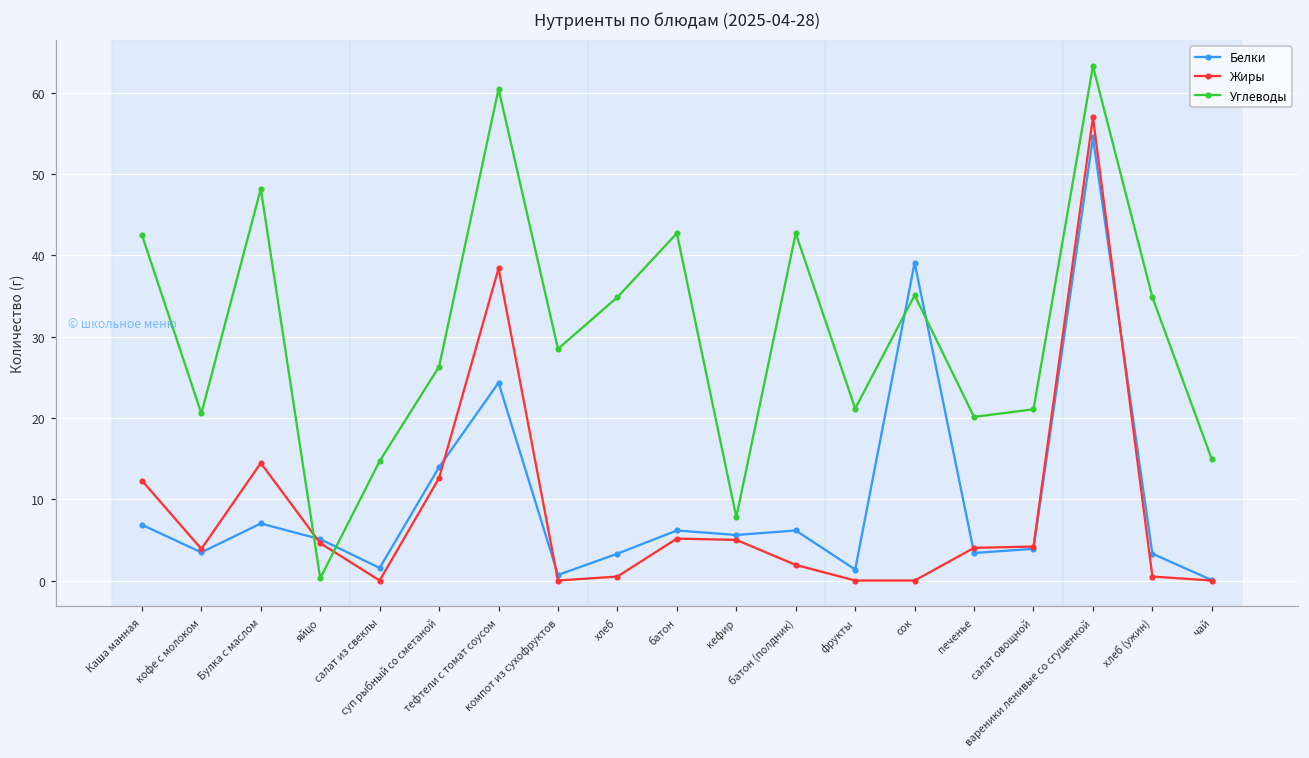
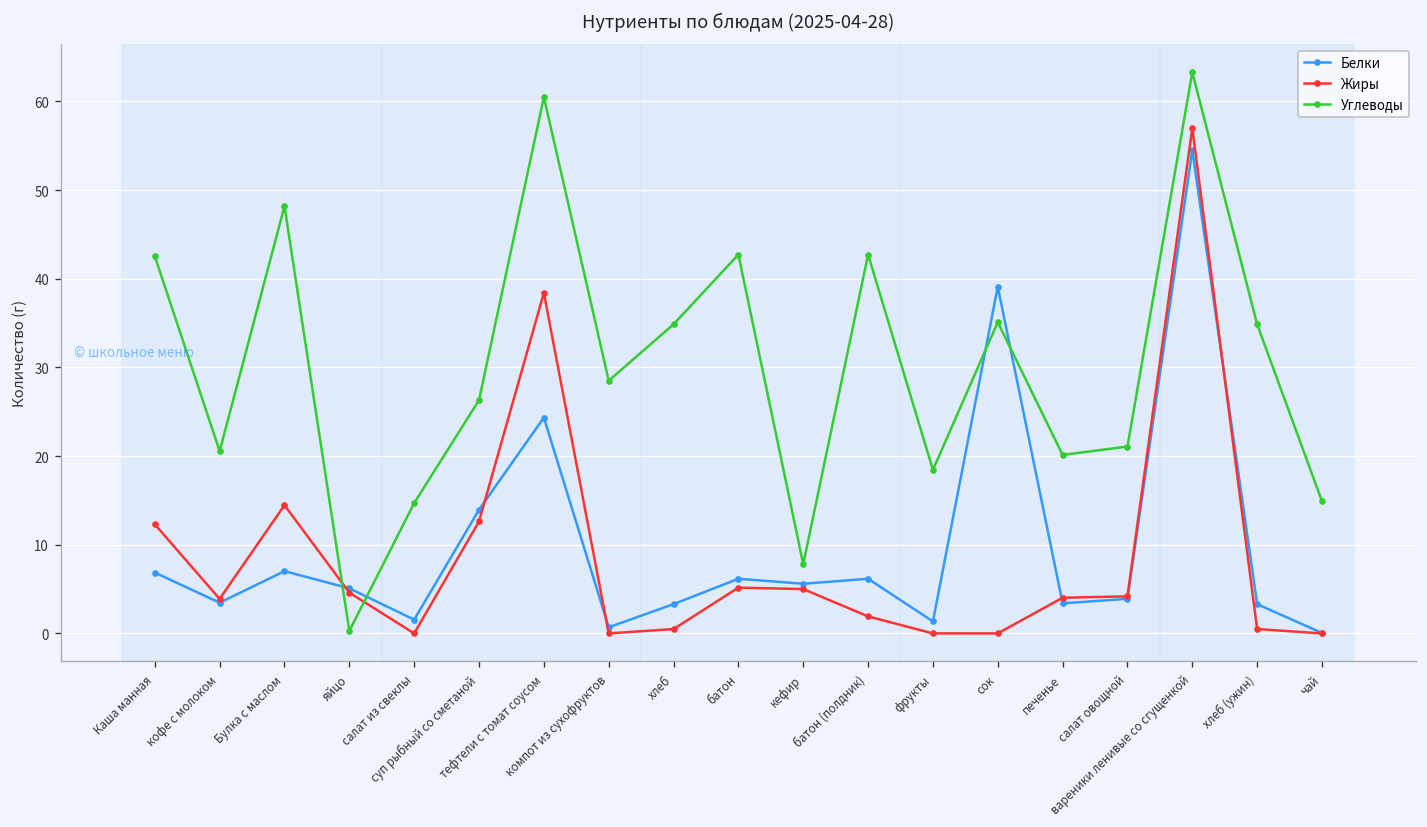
  {
    "Белки": {
      "Каша манная": 7,
      "кофе с молоком": 3,
      "Булка с маслом": 7,
      "яйцо": 5,
      "салат из свеклы": 2,
      "суп рыбный со сметаной": 14,
      "тефтели с томат соусом": 24,
      "компот из сухофруктов": 1,
      "хлеб": 3,
      "батон": 6,
      "кефир": 6,
      "батон (полдник)": 6,
      "фрукты": 1,
      "сок": 39,
      "печенье": 3,
      "вареники ленивые со сгущенкой": 55,
      "хлеб (ужин)": 3
    },
    "Жиры": {
      "Каша манная": 12,
      "кофе с молоком": 4,
      "Булка с маслом": 14,
      "яйцо": 5,
      "салат из свеклы": 0,
      "суп рыбный со сметаной": 13,
      "тефтели с томат соусом": 38,
      "компот из сухофруктов": 0,
      "хлеб": 0,
      "батон": 5,
      "кефир": 5,
      "батон (полдник)": 2,
      "фрукты": 0,
      "сок": 0,
      "печенье": 4,
      "вареники ленивые со сгущенкой": 57,
      "хлеб (ужин)": 0
    },
    "Углеводы": {
      "Каша манная": 43,
      "кофе с молоком": 21,
      "Булка с маслом": 48,
      "яйцо": 0,
      "салат из свеклы": 15,
      "суп рыбный со сметаной": 26,
      "тефтели с томат соусом": 60,
      "компот из сухофруктов": 29,
      "хлеб": 35,
      "батон": 43,
      "кефир": 8,
      "батон (полдник)": 43,
-     "фрукты": 21,
+     "фрукты": 18,
      "сок": 35,
      "печенье": 20,
      "салат овощной": 21,
      "вареники ленивые со сгущенкой": 63,
      "хлеб (ужин)": 35,
      "чай": 15
    }
  }
